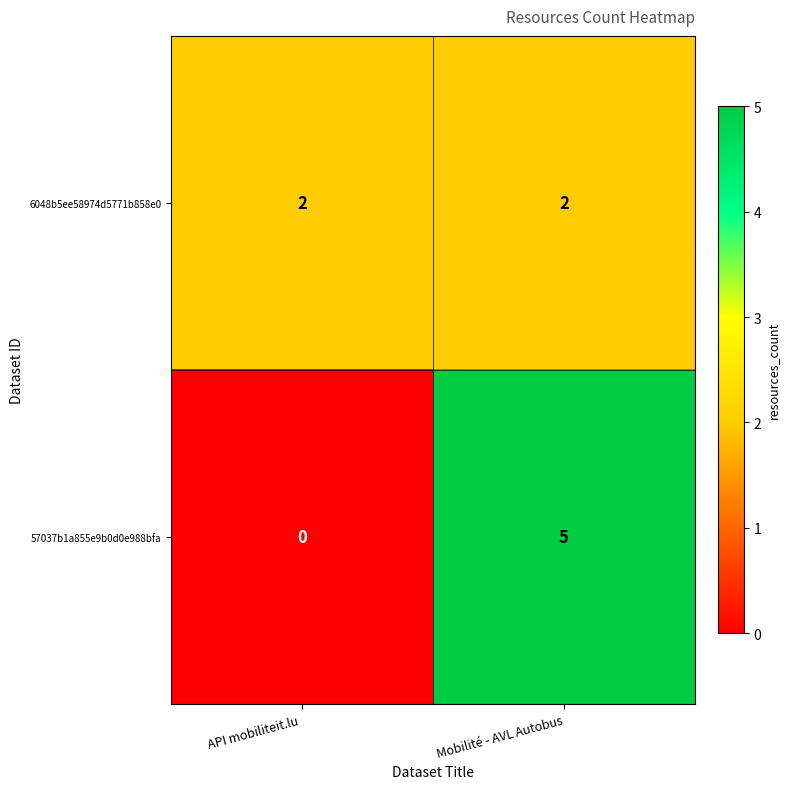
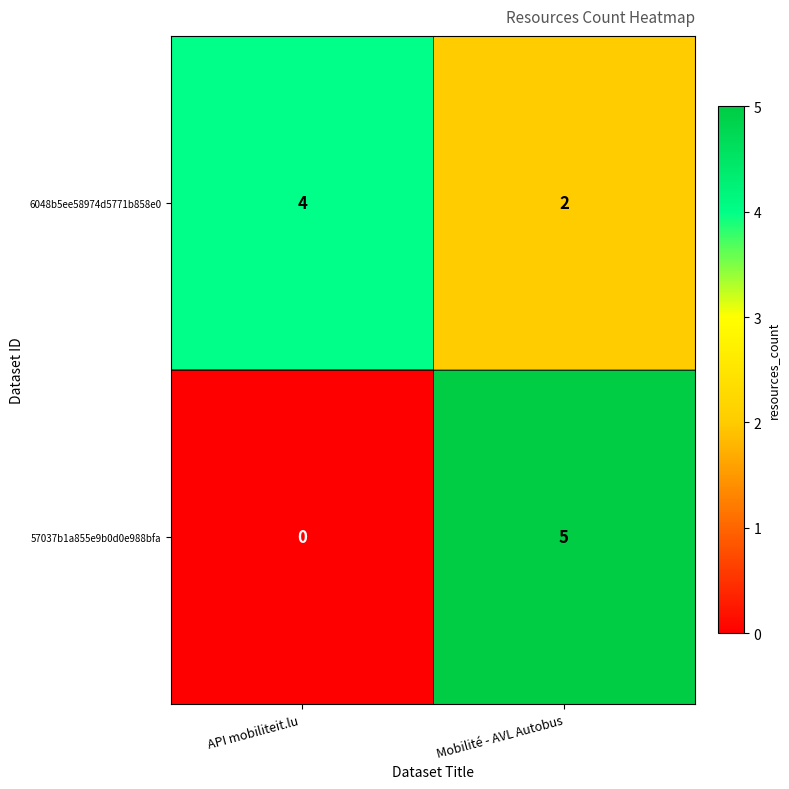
  {
    "6048b5ee58974d5771b858e0": {
-     "API mobiliteit.lu": 2,
+     "API mobiliteit.lu": 4,
      "Mobilité - AVL Autobus": 2
    },
    "57037b1a855e9b0d0e988bfa": {
      "API mobiliteit.lu": 0,
      "Mobilité - AVL Autobus": 5
    }
  }
